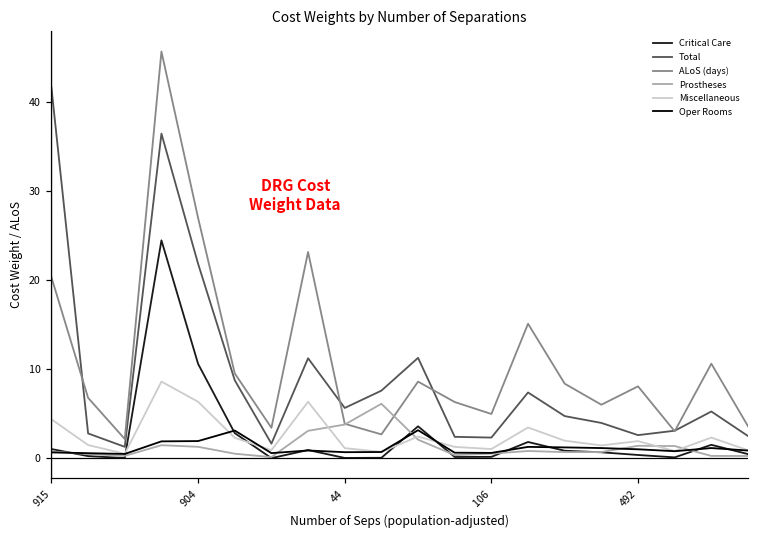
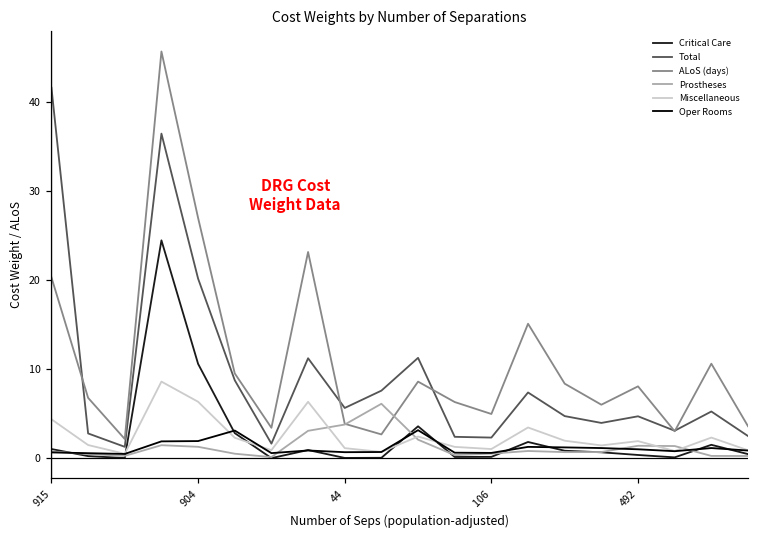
  {
    "Total": {
      "915": 42,
-     "904": 22,
+     "904": 20,
      "44": 6,
      "106": 2,
-     "492": 3
+     "492": 5
    }
  }
